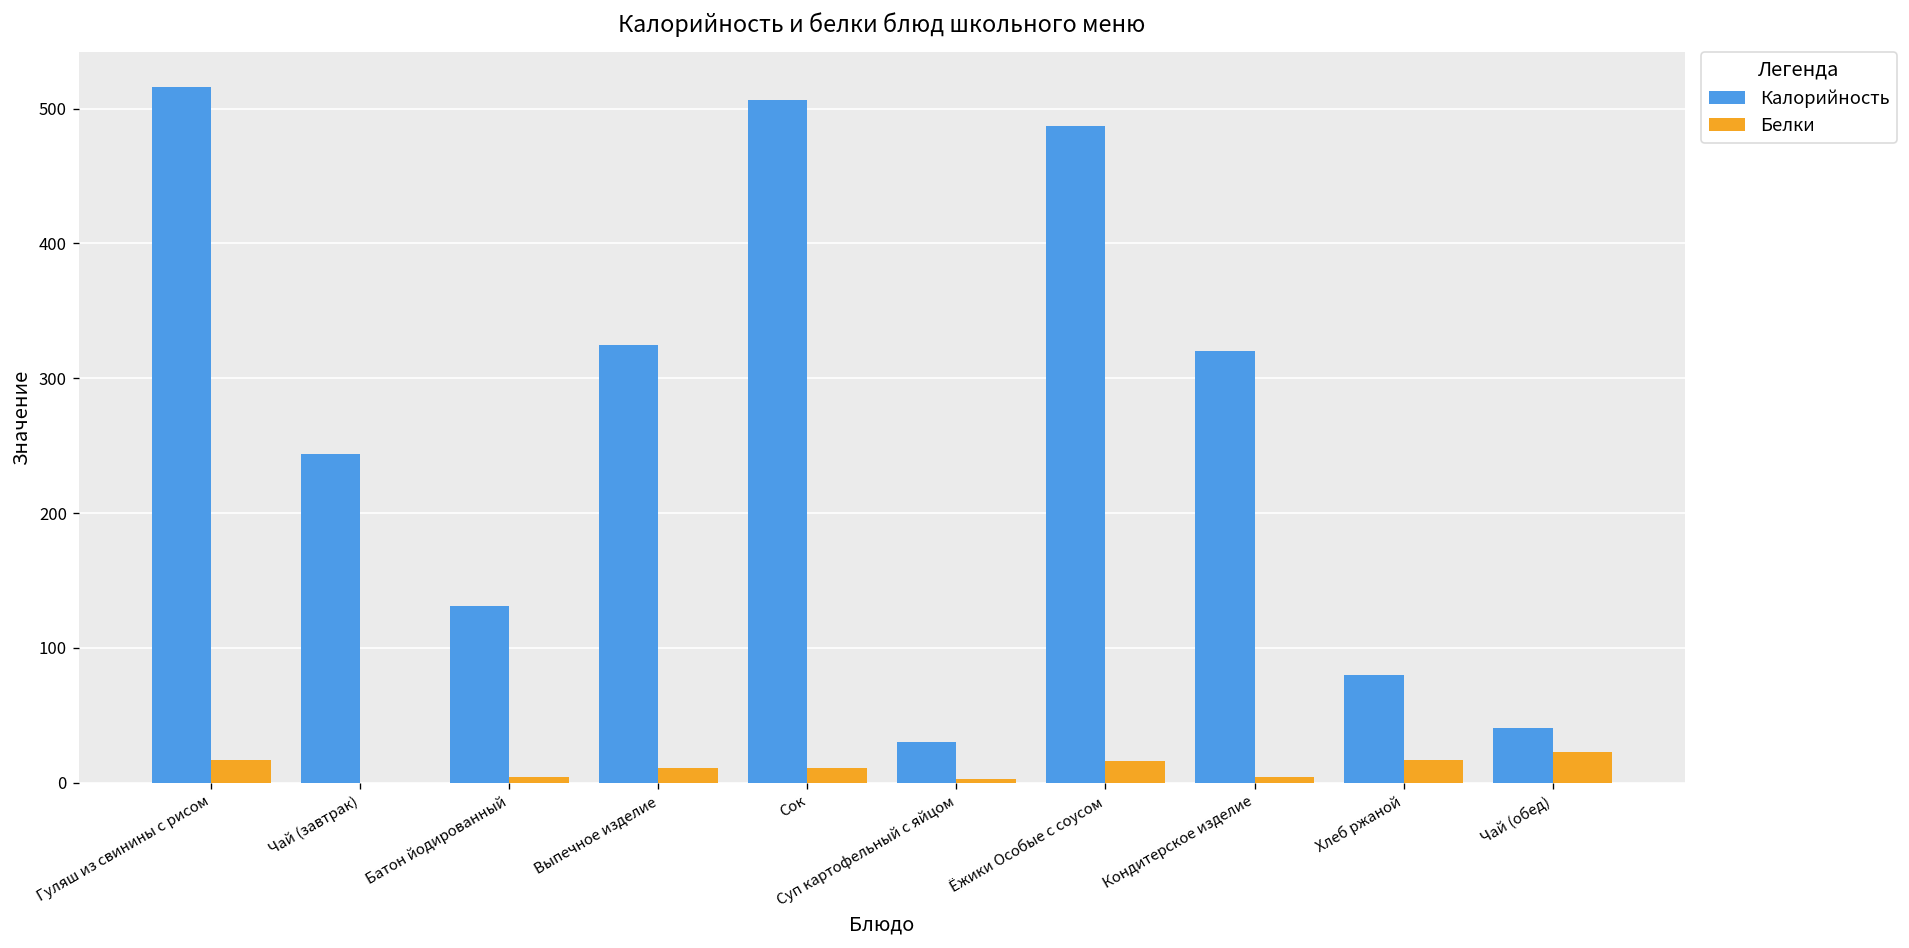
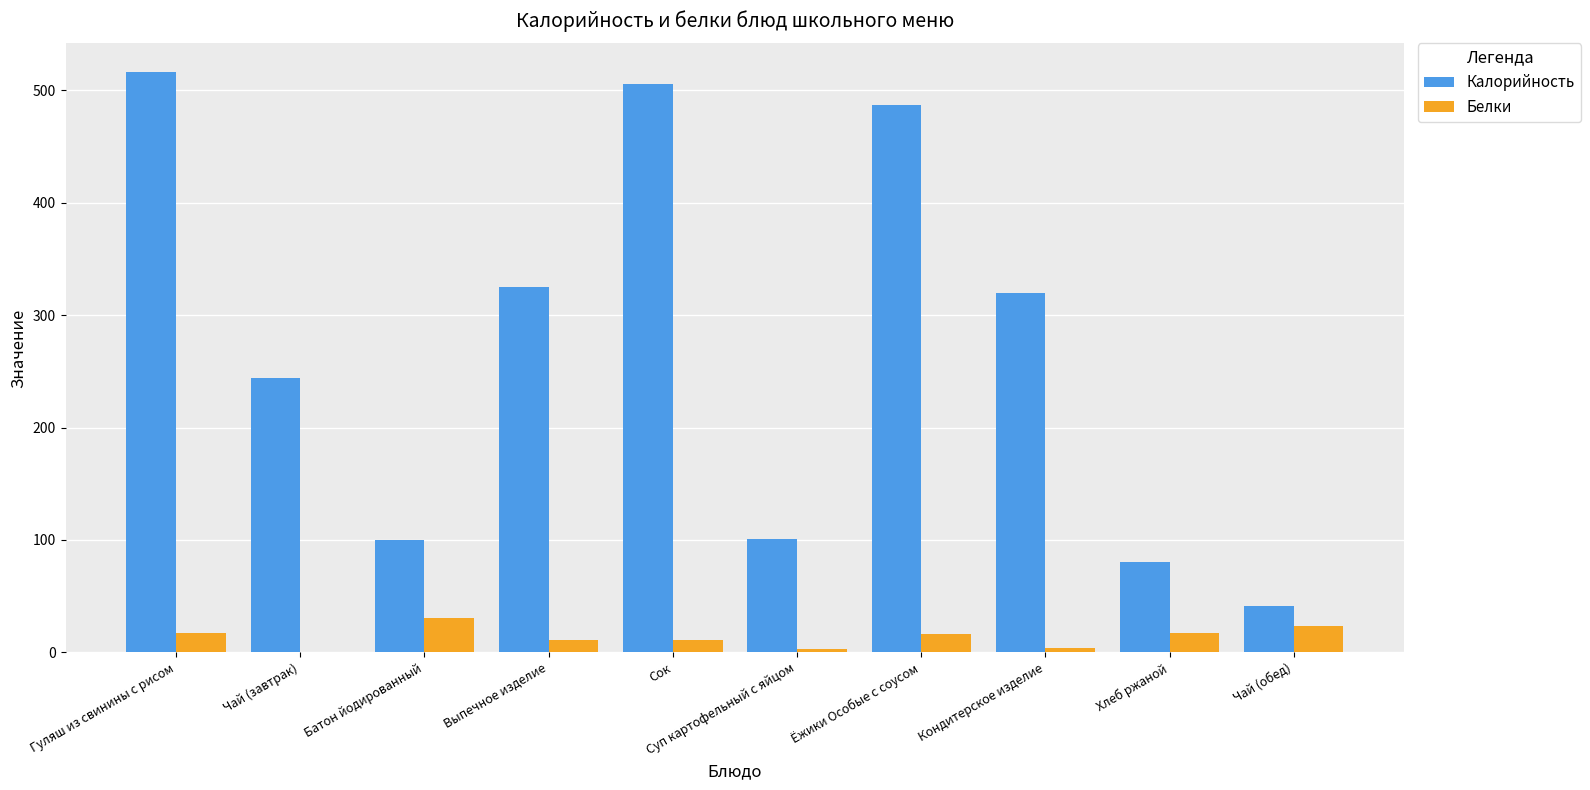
  {
    "Калорийность": {
      "Гуляш из свинины с рисом": 516,
      "Чай (завтрак)": 244,
-     "Батон йодированный": 131,
+     "Батон йодированный": 100,
      "Выпечное изделие": 325,
      "Сок": 506,
-     "Суп картофельный с яйцом": 30,
+     "Суп картофельный с яйцом": 101,
      "Ёжики Особые с соусом": 487,
      "Кондитерское изделие": 320,
      "Хлеб ржаной": 80,
      "Чай (обед)": 41
    },
    "Белки": {
      "Гуляш из свинины с рисом": 17,
      "Чай (завтрак)": 0,
-     "Батон йодированный": 4,
+     "Батон йодированный": 31,
      "Выпечное изделие": 11,
      "Сок": 11,
      "Суп картофельный с яйцом": 3,
      "Ёжики Особые с соусом": 16,
      "Кондитерское изделие": 4,
      "Хлеб ржаной": 17,
      "Чай (обед)": 23
    }
  }
